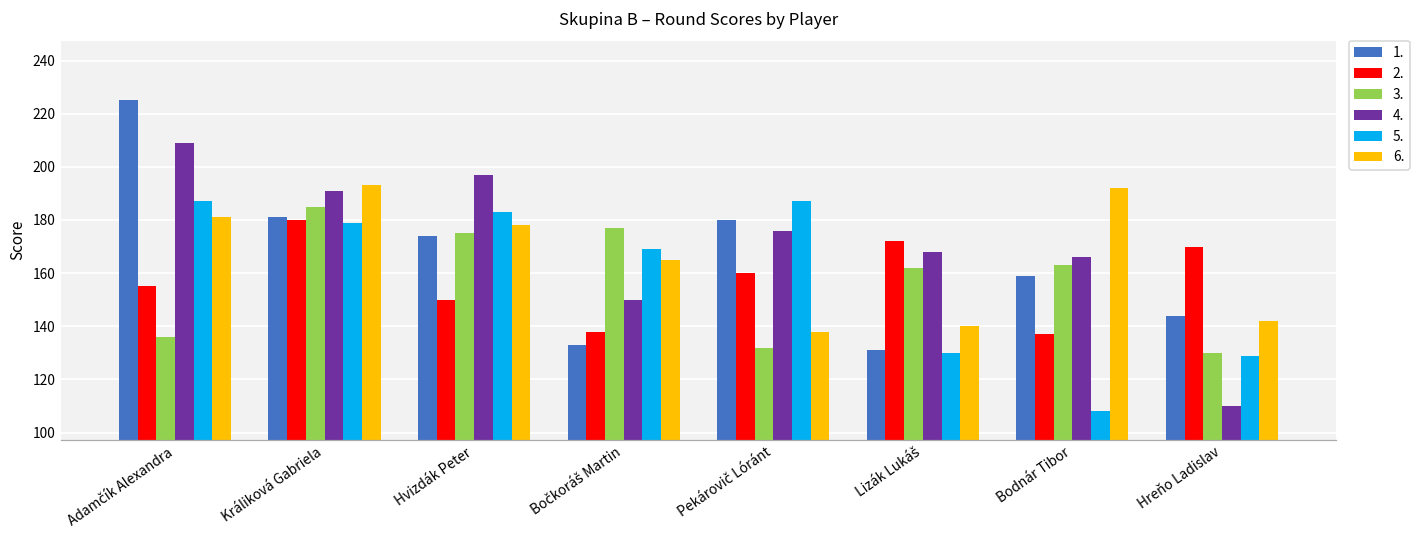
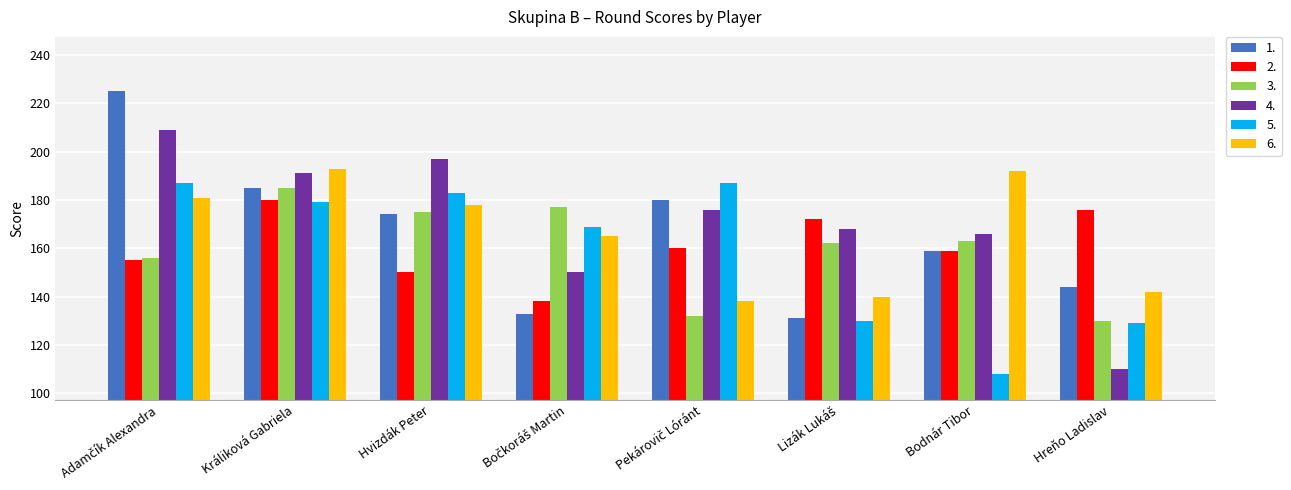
  {
    "1.": {
      "Adamčík Alexandra": 225,
-     "Králiková Gabriela": 181,
+     "Králiková Gabriela": 185,
      "Hvizdák Peter": 174,
      "Bočkoráš Martin": 133,
      "Pekárovič Lóránt": 180,
      "Lizák Lukáš": 131,
      "Bodnár Tibor": 159,
      "Hreňo Ladislav": 144
    },
    "2.": {
      "Adamčík Alexandra": 155,
      "Králiková Gabriela": 180,
      "Hvizdák Peter": 150,
      "Bočkoráš Martin": 138,
      "Pekárovič Lóránt": 160,
      "Lizák Lukáš": 172,
-     "Bodnár Tibor": 137,
-     "Hreňo Ladislav": 170
+     "Bodnár Tibor": 159,
+     "Hreňo Ladislav": 176
    },
    "3.": {
-     "Adamčík Alexandra": 136,
+     "Adamčík Alexandra": 156,
      "Králiková Gabriela": 185,
      "Hvizdák Peter": 175,
      "Bočkoráš Martin": 177,
      "Pekárovič Lóránt": 132,
      "Lizák Lukáš": 162,
      "Bodnár Tibor": 163,
      "Hreňo Ladislav": 130
    },
    "4.": {
      "Adamčík Alexandra": 209,
      "Králiková Gabriela": 191,
      "Hvizdák Peter": 197,
      "Bočkoráš Martin": 150,
      "Pekárovič Lóránt": 176,
      "Lizák Lukáš": 168,
      "Bodnár Tibor": 166,
      "Hreňo Ladislav": 110
    },
    "5.": {
      "Adamčík Alexandra": 187,
      "Králiková Gabriela": 179,
      "Hvizdák Peter": 183,
      "Bočkoráš Martin": 169,
      "Pekárovič Lóránt": 187,
      "Lizák Lukáš": 130,
      "Bodnár Tibor": 108,
      "Hreňo Ladislav": 129
    },
    "6.": {
      "Adamčík Alexandra": 181,
      "Králiková Gabriela": 193,
      "Hvizdák Peter": 178,
      "Bočkoráš Martin": 165,
      "Pekárovič Lóránt": 138,
      "Lizák Lukáš": 140,
      "Bodnár Tibor": 192,
      "Hreňo Ladislav": 142
    }
  }
